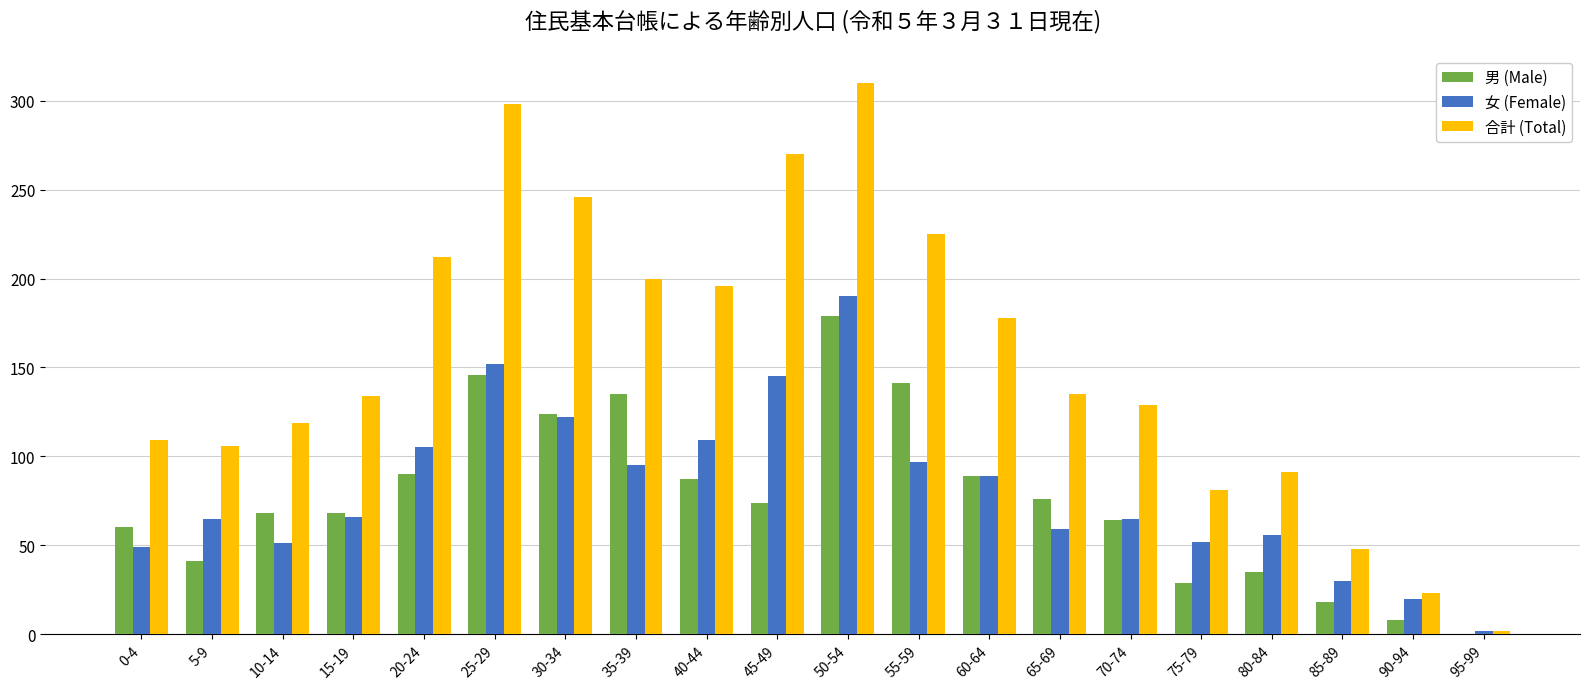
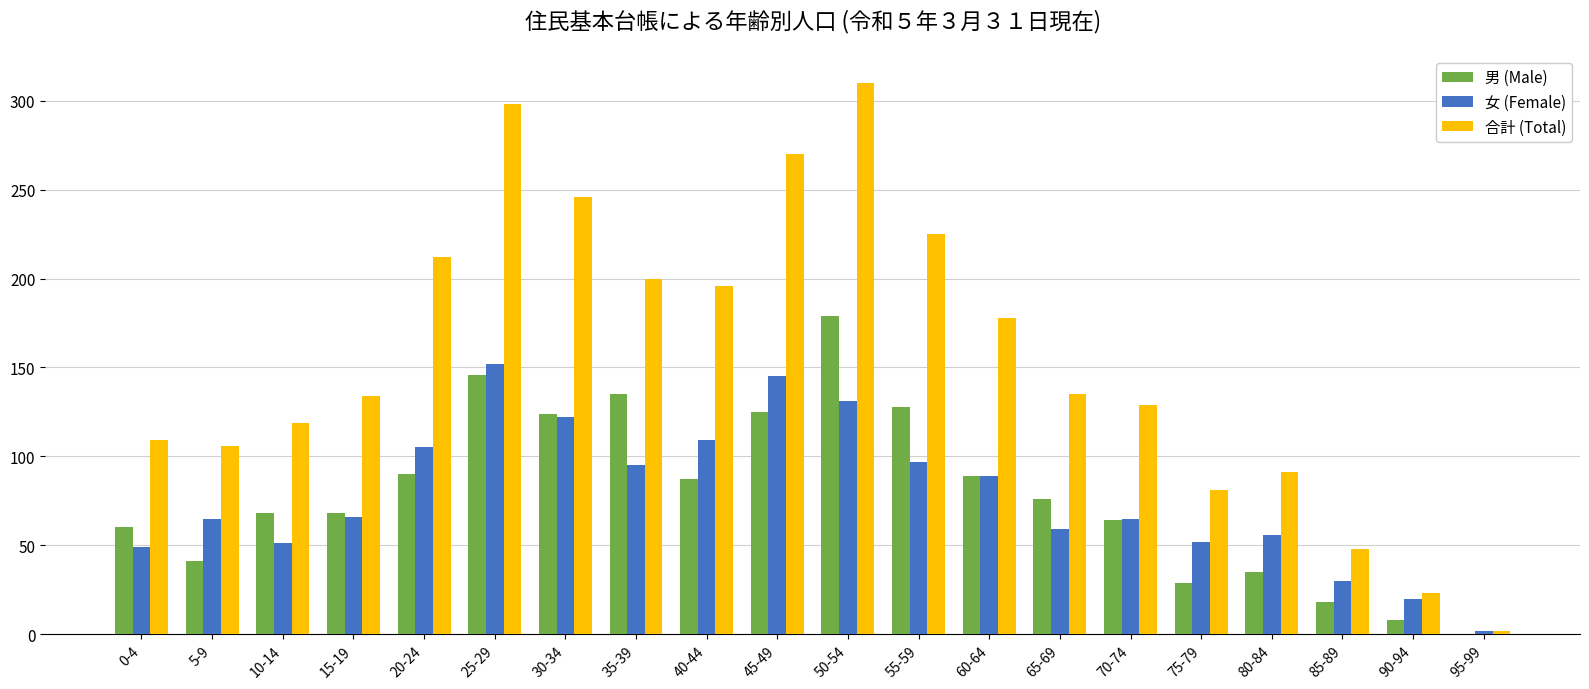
  {
    "男 (Male)": {
      "0-4": 60,
      "5-9": 41,
      "10-14": 68,
      "15-19": 68,
      "20-24": 90,
      "25-29": 146,
      "30-34": 124,
      "35-39": 135,
      "40-44": 87,
-     "45-49": 74,
+     "45-49": 125,
      "50-54": 179,
-     "55-59": 141,
+     "55-59": 128,
      "60-64": 89,
      "65-69": 76,
      "70-74": 64,
      "75-79": 29,
      "80-84": 35,
      "85-89": 18,
      "90-94": 8,
      "95-99": 0
    },
    "女 (Female)": {
      "0-4": 49,
      "5-9": 65,
      "10-14": 51,
      "15-19": 66,
      "20-24": 105,
      "25-29": 152,
      "30-34": 122,
      "35-39": 95,
      "40-44": 109,
      "45-49": 145,
-     "50-54": 190,
+     "50-54": 131,
      "55-59": 97,
      "60-64": 89,
      "65-69": 59,
      "70-74": 65,
      "75-79": 52,
      "80-84": 56,
      "85-89": 30,
      "90-94": 20,
      "95-99": 2
    },
    "合計 (Total)": {
      "0-4": 109,
      "5-9": 106,
      "10-14": 119,
      "15-19": 134,
      "20-24": 212,
      "25-29": 298,
      "30-34": 246,
      "35-39": 200,
      "40-44": 196,
      "45-49": 270,
      "50-54": 310,
      "55-59": 225,
      "60-64": 178,
      "65-69": 135,
      "70-74": 129,
      "75-79": 81,
      "80-84": 91,
      "85-89": 48,
      "90-94": 23,
      "95-99": 2
    }
  }
